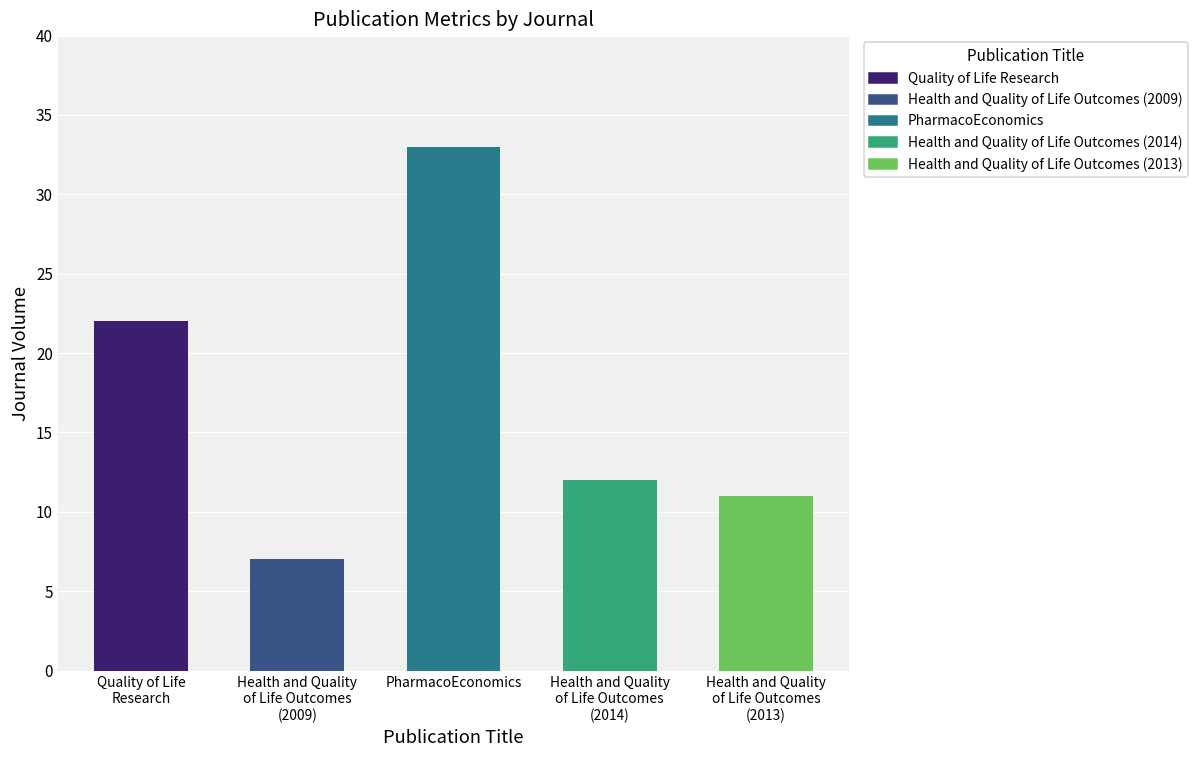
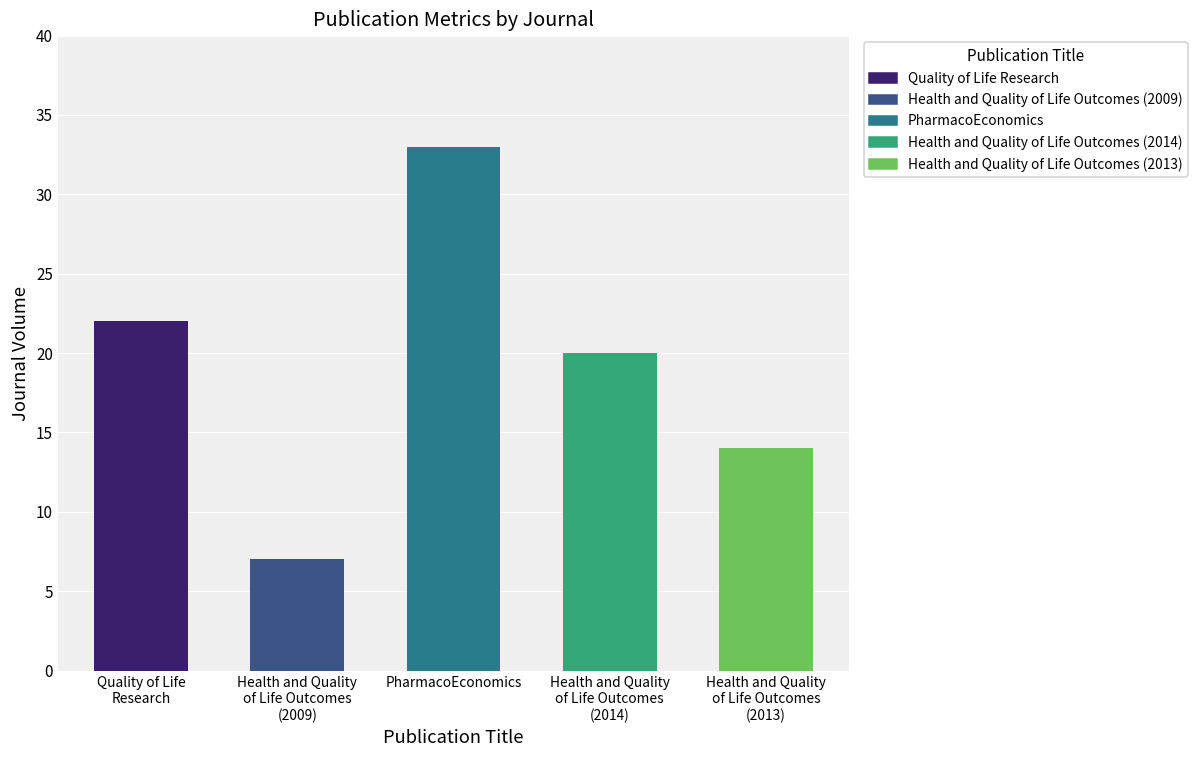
  {
    "Quality of Life Research": 22,
    "Health and Quality of Life Outcomes (2009)": 7,
    "PharmacoEconomics": 33,
-   "Health and Quality of Life Outcomes (2014)": 12,
-   "Health and Quality of Life Outcomes (2013)": 11
+   "Health and Quality of Life Outcomes (2014)": 20,
+   "Health and Quality of Life Outcomes (2013)": 14
  }
